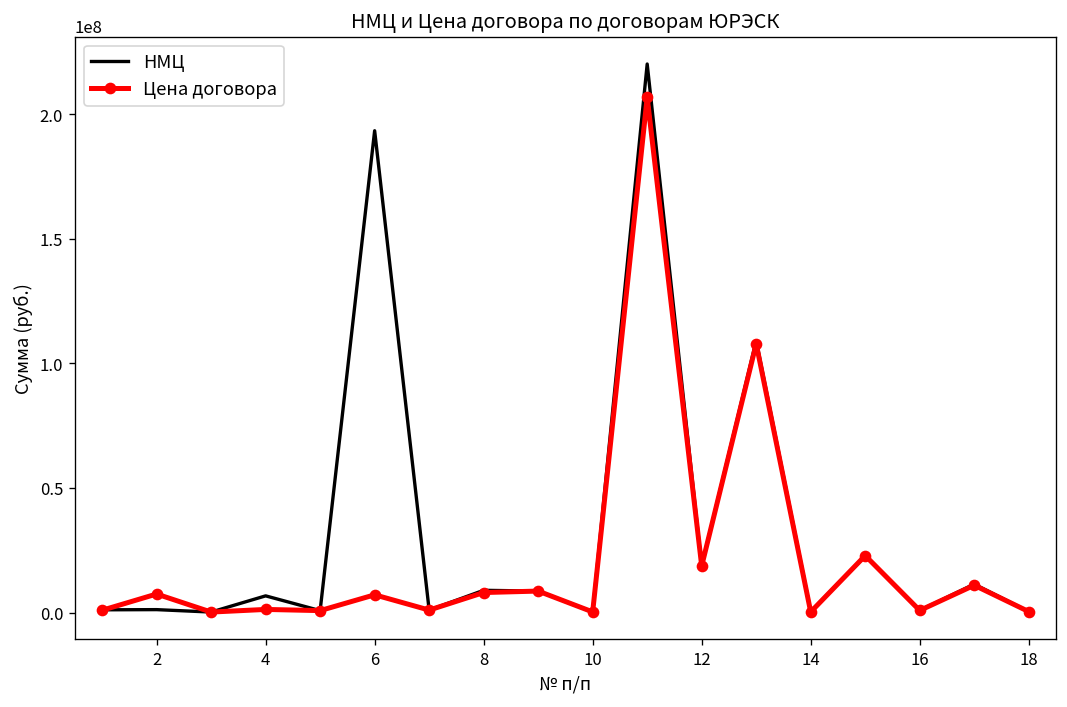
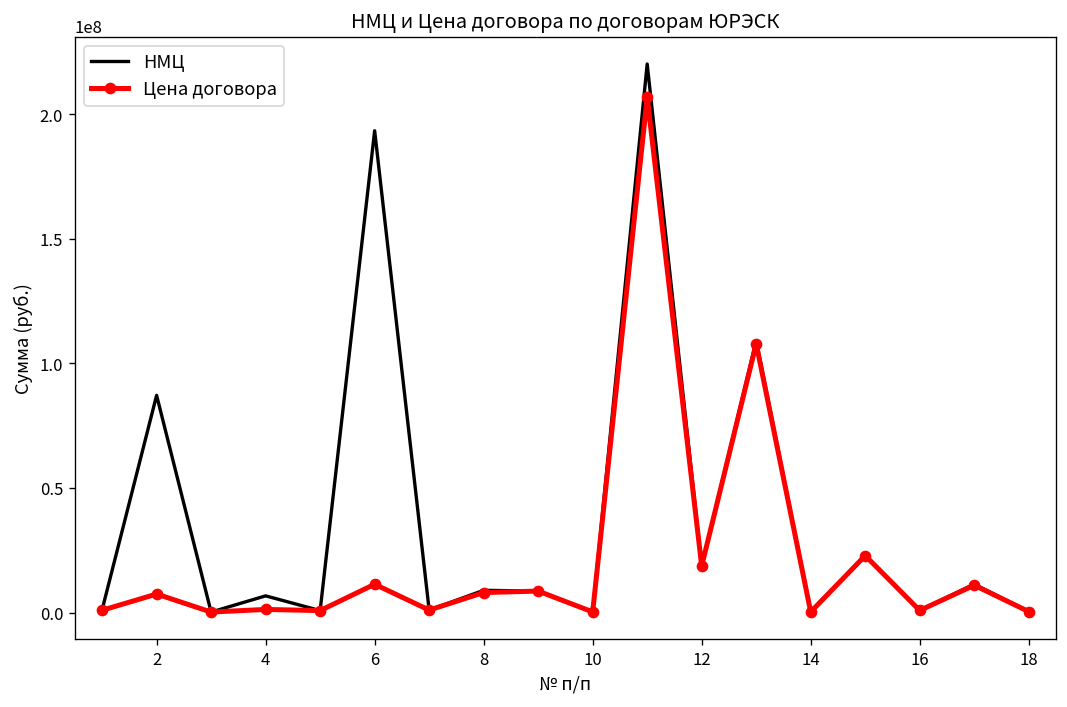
  {
    "НМЦ": {
-     "2": 1000000,
+     "2": 87000000,
      "4": 7000000,
      "6": 193000000
    },
    "Цена договора": {
      "2": 7000000,
      "4": 1000000,
-     "6": 7000000
+     "6": 11000000
    }
  }
